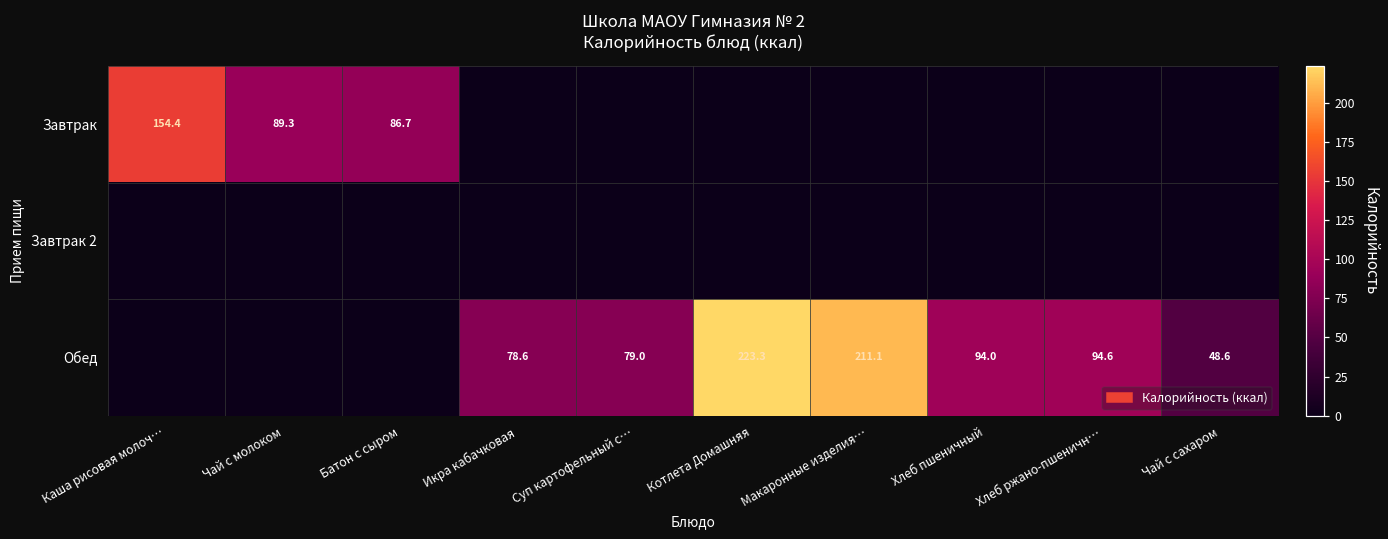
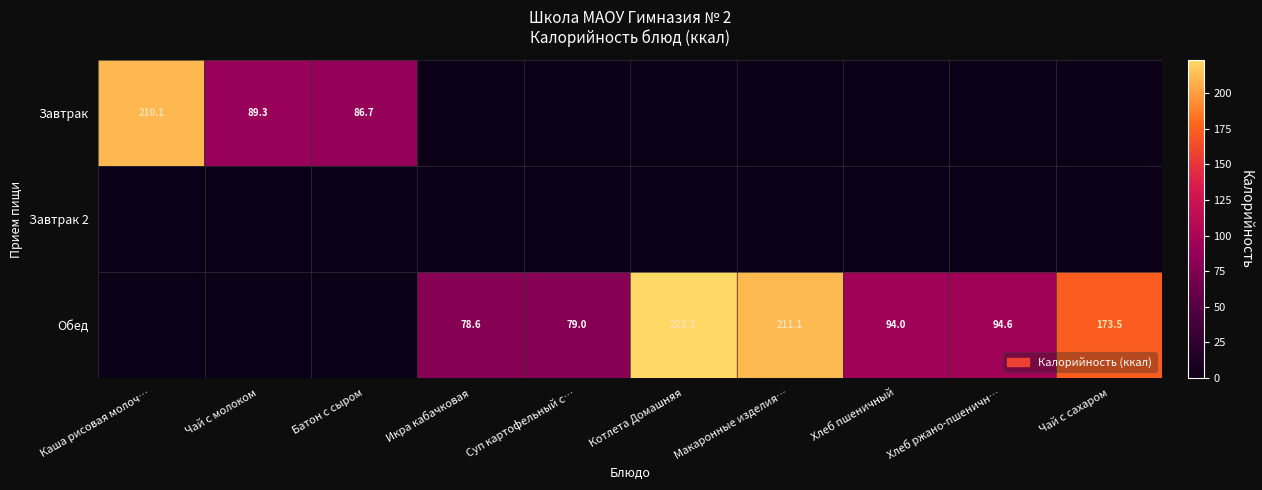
  {
    "Завтрак": {
-     "Каша рисовая молоч…": 154.4,
+     "Каша рисовая молоч…": 210.1,
      "Чай с молоком": 89.3,
      "Батон с сыром": 86.7
    },
    "Обед": {
      "Икра кабачковая": 78.6,
      "Суп картофельный с…": 79.0,
      "Котлета Домашняя": 223.3,
      "Макаронные изделия…": 211.1,
      "Хлеб пшеничный": 94.0,
      "Хлеб ржано-пшеничн…": 94.6,
-     "Чай с сахаром": 48.6
+     "Чай с сахаром": 173.5
    }
  }
